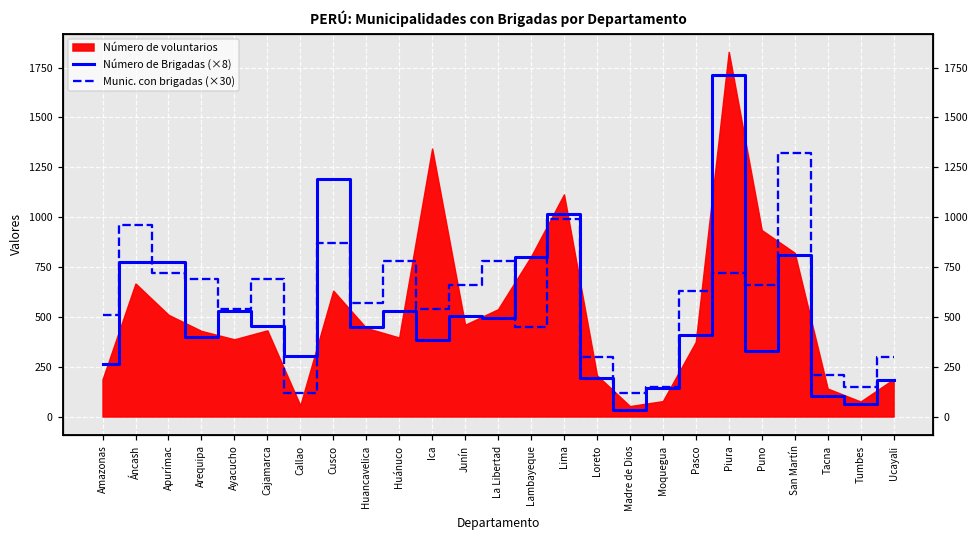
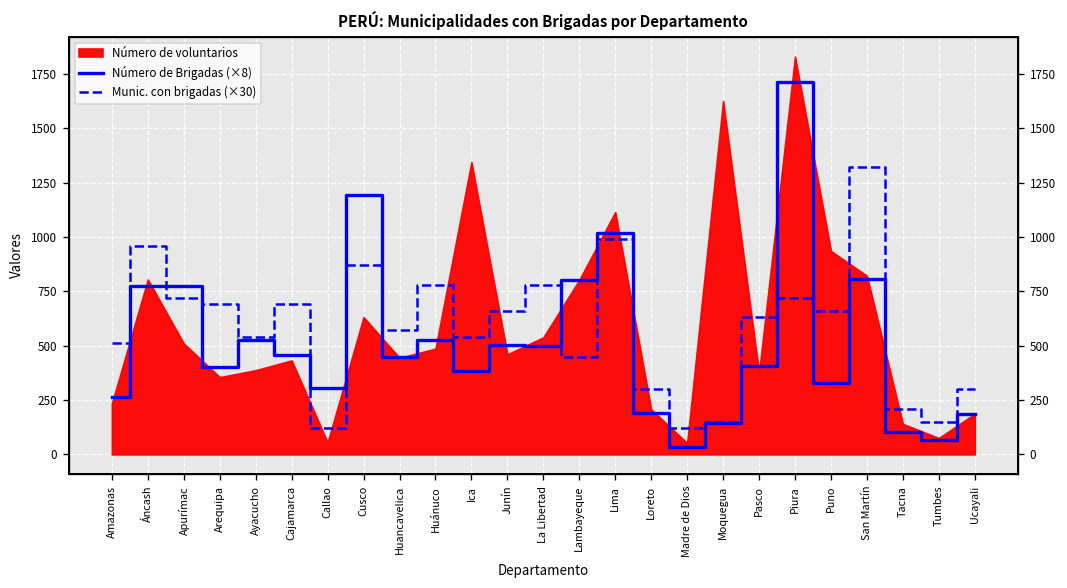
  {
    "Número de voluntarios": {
-     "Amazonas": 190,
-     "Áncash": 670,
+     "Amazonas": 230,
+     "Áncash": 800,
      "Apurímac": 510,
-     "Arequipa": 430,
+     "Arequipa": 360,
      "Ayacucho": 390,
      "Cajamarca": 430,
      "Callao": 60,
      "Cusco": 630,
-     "Huánuco": 400,
+     "Huánuco": 490,
      "Ica": 1340,
      "Junín": 460,
      "La Libertad": 540,
      "Lima": 1110,
      "Loreto": 210,
      "Madre de Dios": 50,
-     "Moquegua": 80,
+     "Moquegua": 1630,
      "Pasco": 370,
      "Piura": 1830,
      "Puno": 940,
      "Tacna": 140
    }
  }
